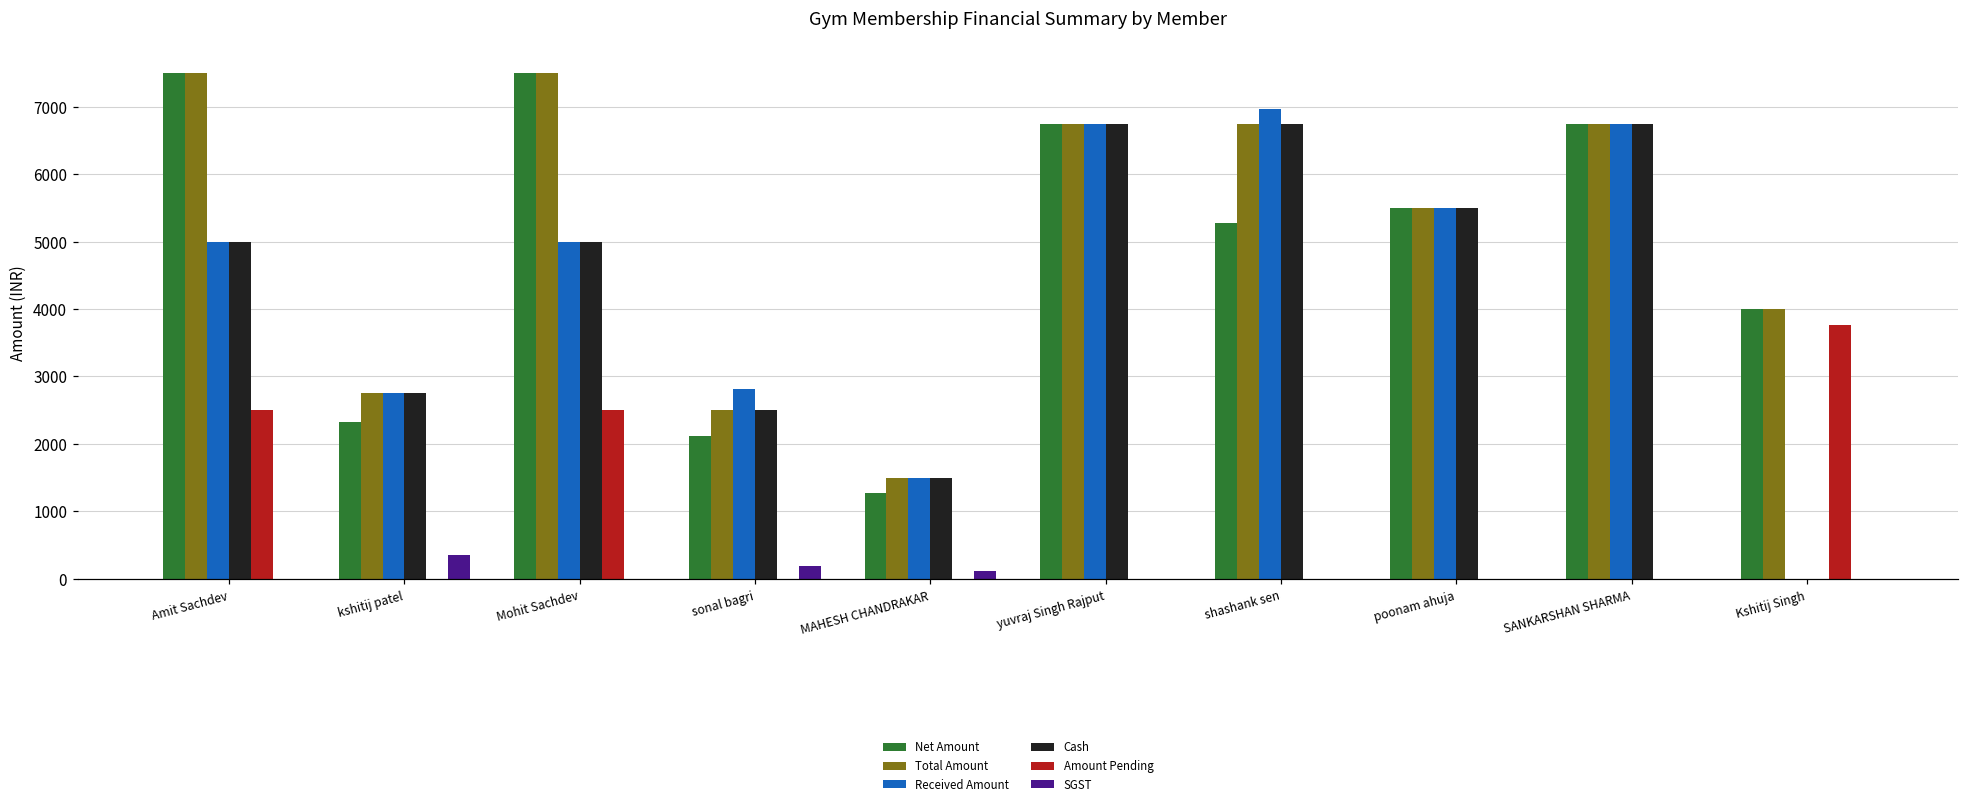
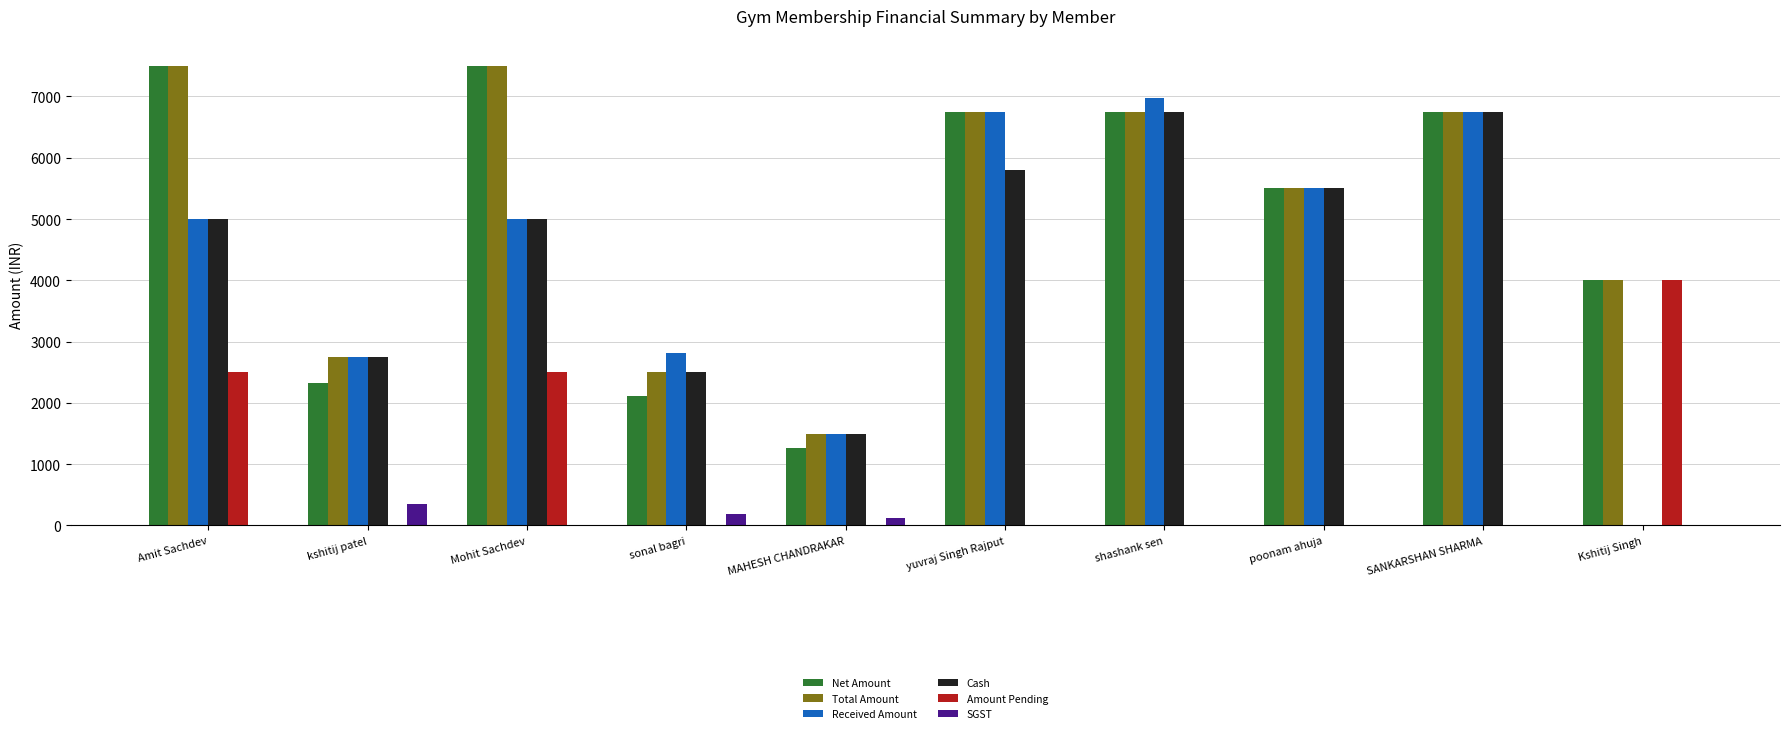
  {
    "Net Amount": {
      "Amit Sachdev": 7500,
      "kshitij patel": 2300,
      "Mohit Sachdev": 7500,
      "sonal bagri": 2100,
      "MAHESH CHANDRAKAR": 1300,
      "yuvraj Singh Rajput": 6800,
-     "shashank sen": 5300,
+     "shashank sen": 6800,
      "poonam ahuja": 5500,
      "SANKARSHAN SHARMA": 6800,
      "Kshitij Singh": 4000
    },
    "Total Amount": {
      "Amit Sachdev": 7500,
      "kshitij patel": 2800,
      "Mohit Sachdev": 7500,
      "sonal bagri": 2500,
      "MAHESH CHANDRAKAR": 1500,
      "yuvraj Singh Rajput": 6800,
      "shashank sen": 6800,
      "poonam ahuja": 5500,
      "SANKARSHAN SHARMA": 6800,
      "Kshitij Singh": 4000
    },
    "Received Amount": {
      "Amit Sachdev": 5000,
      "kshitij patel": 2800,
      "Mohit Sachdev": 5000,
      "sonal bagri": 2800,
      "MAHESH CHANDRAKAR": 1500,
      "yuvraj Singh Rajput": 6800,
      "shashank sen": 7000,
      "poonam ahuja": 5500,
      "SANKARSHAN SHARMA": 6800,
      "Kshitij Singh": 0
    },
    "Cash": {
      "Amit Sachdev": 5000,
      "kshitij patel": 2800,
      "Mohit Sachdev": 5000,
      "sonal bagri": 2500,
      "MAHESH CHANDRAKAR": 1500,
-     "yuvraj Singh Rajput": 6800,
+     "yuvraj Singh Rajput": 5800,
      "shashank sen": 6800,
      "poonam ahuja": 5500,
      "SANKARSHAN SHARMA": 6800,
      "Kshitij Singh": 0
    },
    "Amount Pending": {
      "Amit Sachdev": 2500,
      "kshitij patel": 0,
      "Mohit Sachdev": 2500,
      "sonal bagri": 0,
      "MAHESH CHANDRAKAR": 0,
      "yuvraj Singh Rajput": 0,
      "shashank sen": 0,
      "poonam ahuja": 0,
      "SANKARSHAN SHARMA": 0,
-     "Kshitij Singh": 3800
+     "Kshitij Singh": 4000
    },
    "SGST": {
      "Amit Sachdev": 0,
      "kshitij patel": 400,
      "Mohit Sachdev": 0,
      "sonal bagri": 200,
      "MAHESH CHANDRAKAR": 100,
      "yuvraj Singh Rajput": 0,
      "shashank sen": 0,
      "poonam ahuja": 0,
      "SANKARSHAN SHARMA": 0,
      "Kshitij Singh": 0
    }
  }
